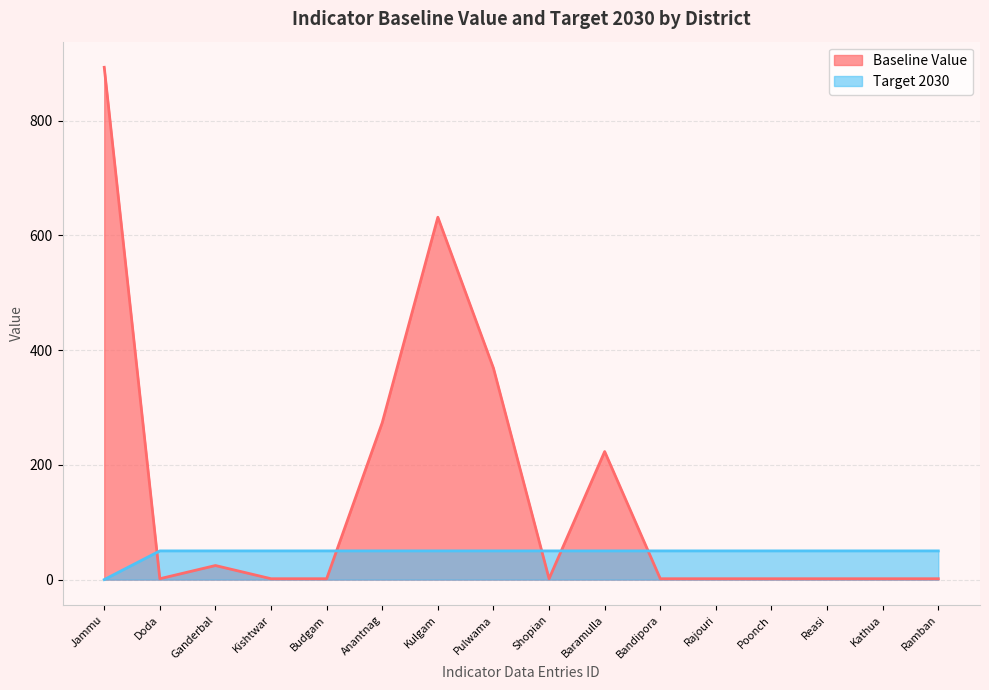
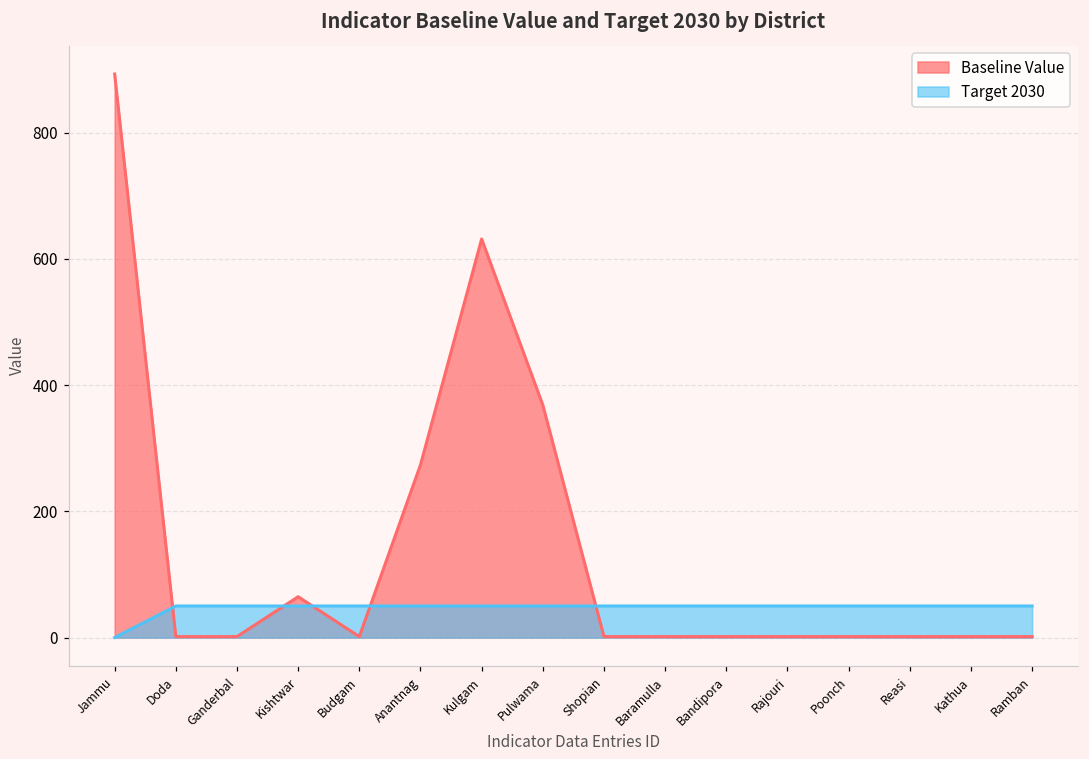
  {
    "Baseline Value": {
      "Jammu": 890,
      "Doda": 0,
-     "Ganderbal": 20,
-     "Kishtwar": 0,
+     "Ganderbal": 0,
+     "Kishtwar": 60,
      "Budgam": 0,
      "Anantnag": 270,
      "Kulgam": 630,
      "Pulwama": 370,
      "Shopian": 0,
-     "Baramulla": 220,
+     "Baramulla": 0,
      "Bandipora": 0,
      "Rajouri": 0,
      "Poonch": 0,
      "Reasi": 0,
      "Kathua": 0,
      "Ramban": 0
    },
    "Target 2030": {
      "Jammu": 0,
      "Doda": 50,
      "Ganderbal": 50,
      "Kishtwar": 50,
      "Budgam": 50,
      "Anantnag": 50,
      "Kulgam": 50,
      "Pulwama": 50,
      "Shopian": 50,
      "Baramulla": 50,
      "Bandipora": 50,
      "Rajouri": 50,
      "Poonch": 50,
      "Reasi": 50,
      "Kathua": 50,
      "Ramban": 50
    }
  }
